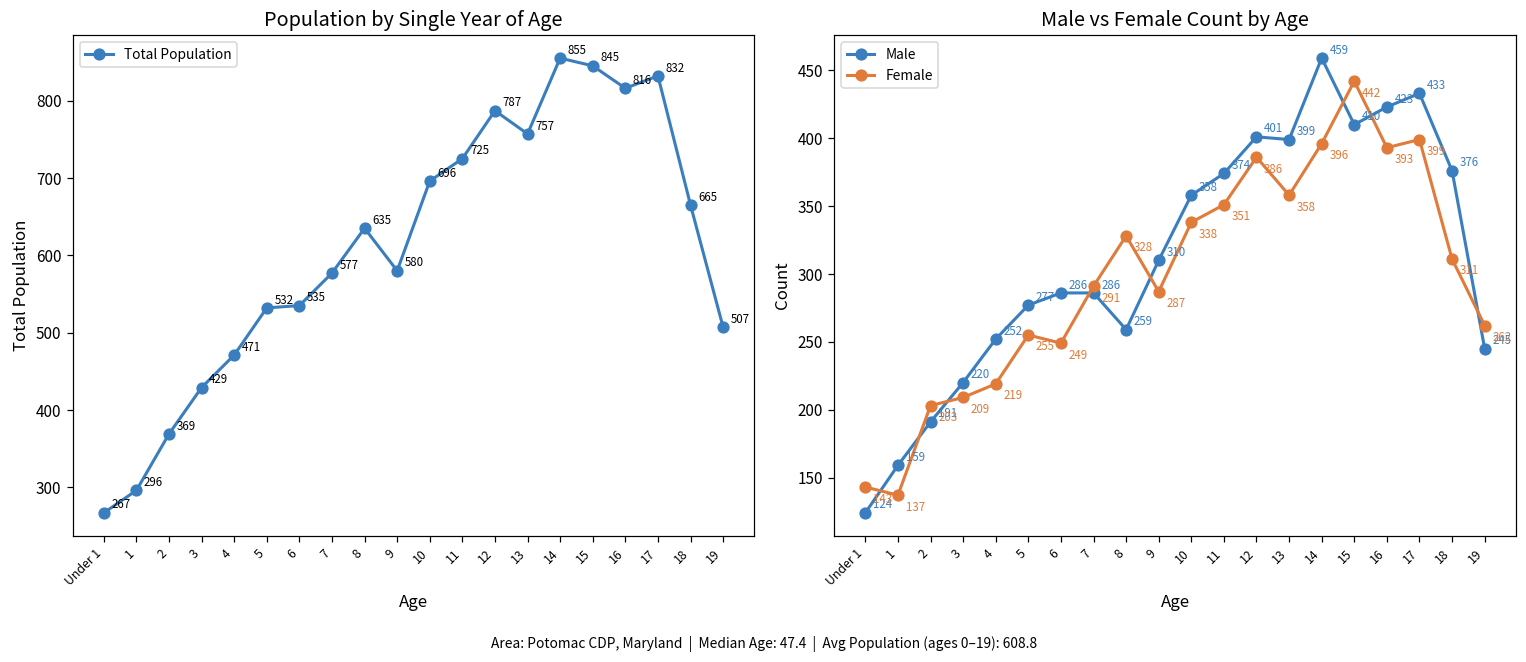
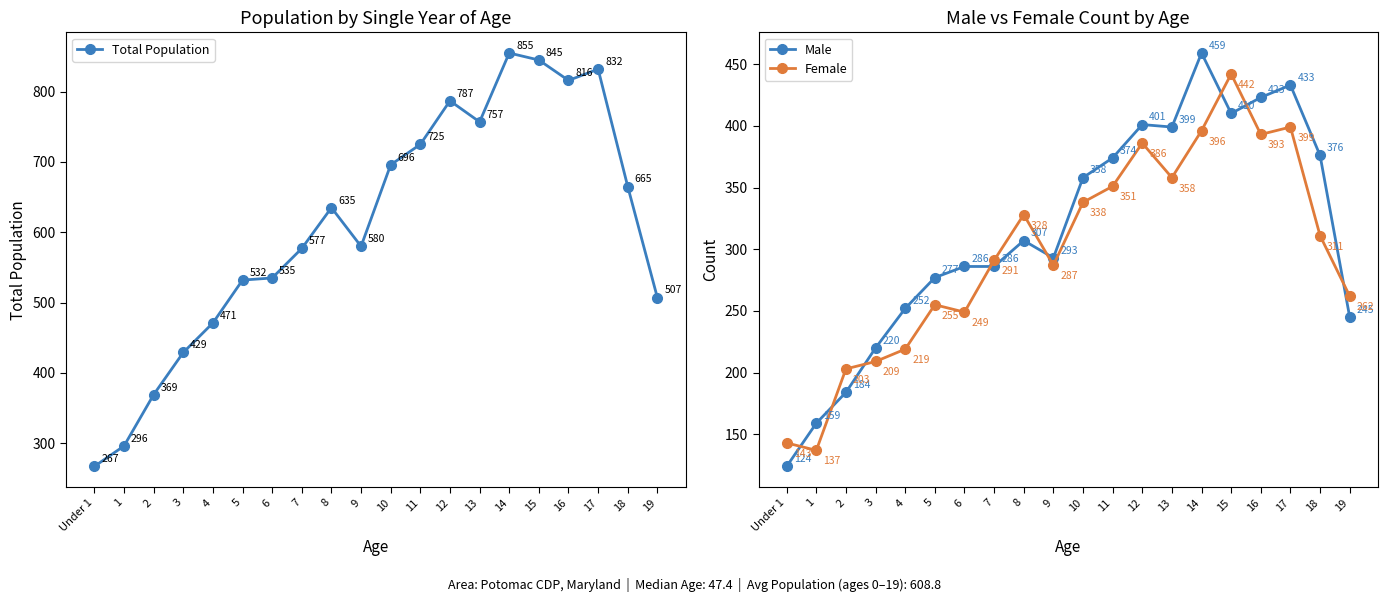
  {
    "Population by Single Year of Age": {
      "Under 1": 267,
      "1": 296,
      "2": 369,
      "3": 429,
      "4": 471,
      "5": 532,
      "6": 535,
      "7": 577,
      "8": 635,
      "9": 580,
      "10": 696,
      "11": 725,
      "12": 787,
      "13": 757,
      "14": 855,
      "15": 845,
      "16": 816,
      "17": 832,
      "18": 665,
      "19": 507
    },
    "Male vs Female Count by Age": {
      "Male": {
        "1": 159,
-       "2": 191,
+       "2": 184,
        "3": 220,
        "4": 252,
        "5": 277,
        "7": 286,
-       "8": 259,
-       "9": 310,
+       "8": 307,
+       "9": 293,
        "10": 358,
        "11": 374,
        "12": 401,
        "13": 399,
        "14": 459,
        "15": 410,
        "16": 423,
        "17": 433,
        "18": 376
      },
      "Female": {
        "1": 137,
        "3": 209,
        "4": 219,
        "5": 255,
        "6": 249,
        "7": 291,
        "9": 287,
        "10": 338,
        "11": 351,
        "12": 386,
        "13": 358,
        "14": 396,
        "15": 442,
        "16": 393,
        "17": 399,
        "18": 311
      }
    }
  }
